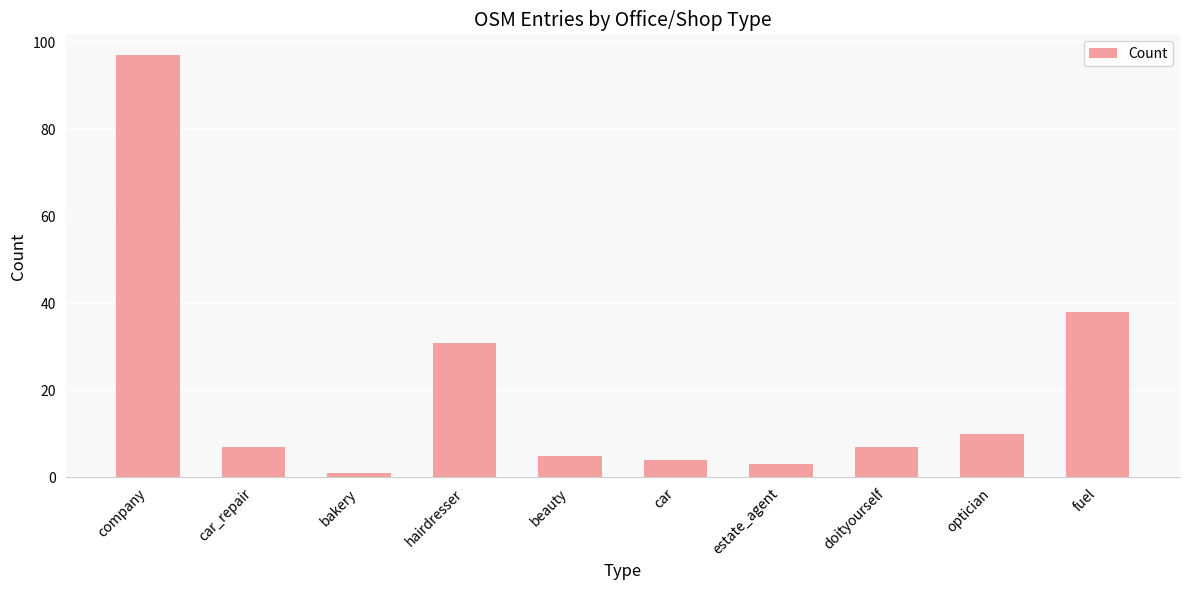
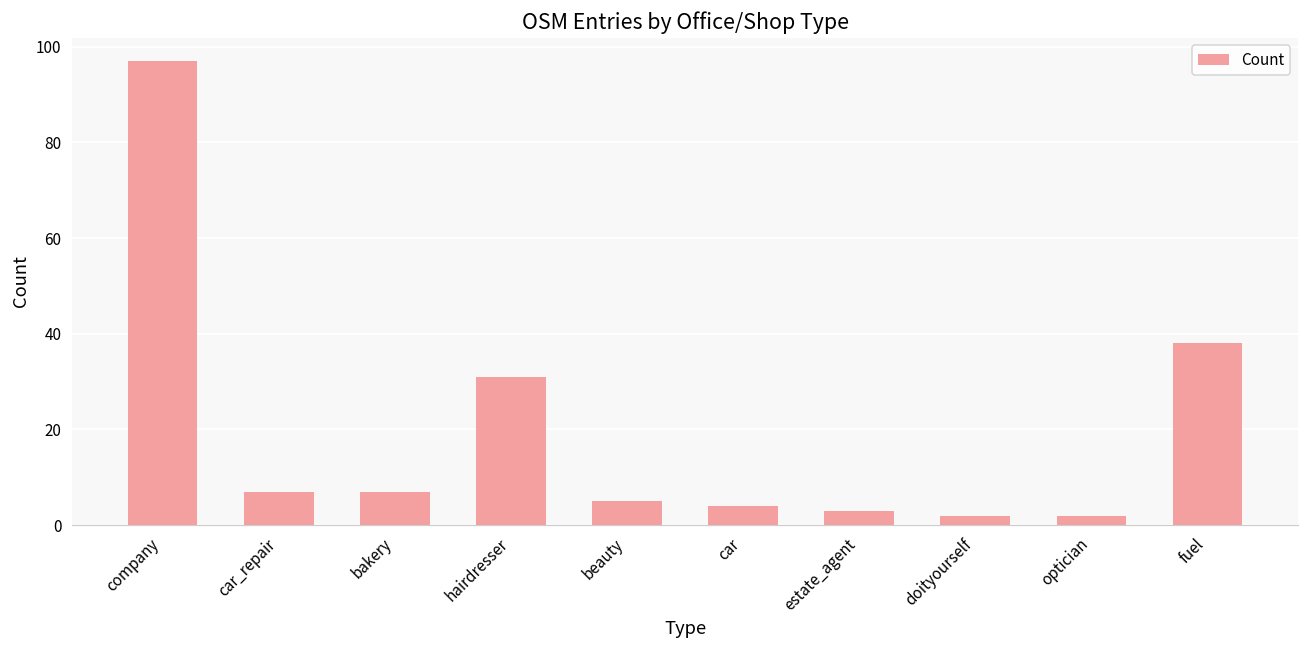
  {
    "company": 97,
    "car_repair": 7,
-   "bakery": 1,
+   "bakery": 7,
    "hairdresser": 31,
    "beauty": 5,
    "car": 4,
    "estate_agent": 3,
-   "doityourself": 7,
-   "optician": 10,
+   "doityourself": 2,
+   "optician": 2,
    "fuel": 38
  }
